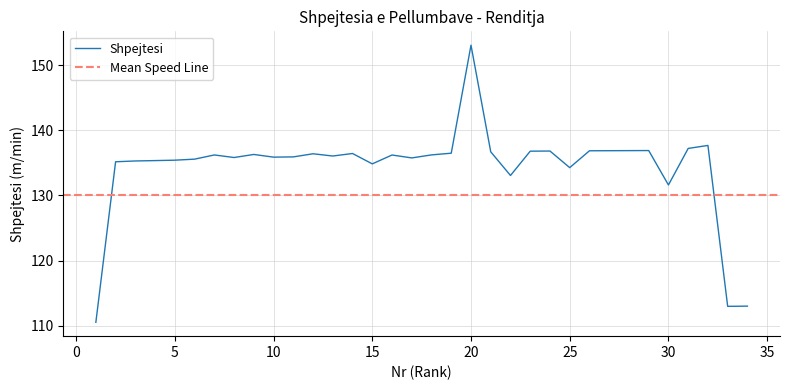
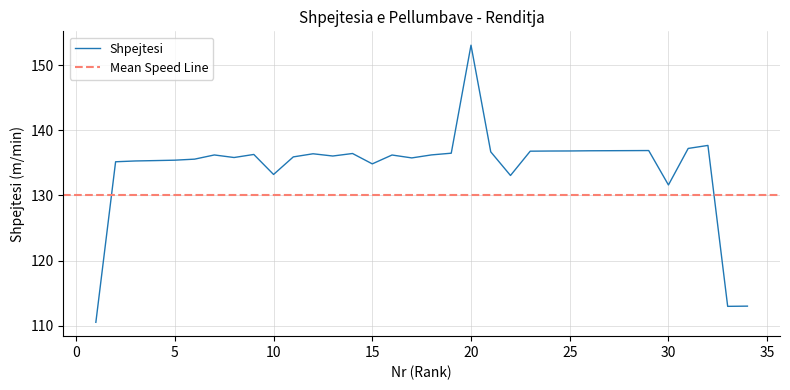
  {
    "5": 135,
-   "10": 136,
+   "10": 133,
    "15": 135,
    "20": 153,
-   "25": 134,
+   "25": 137,
    "30": 132
  }
